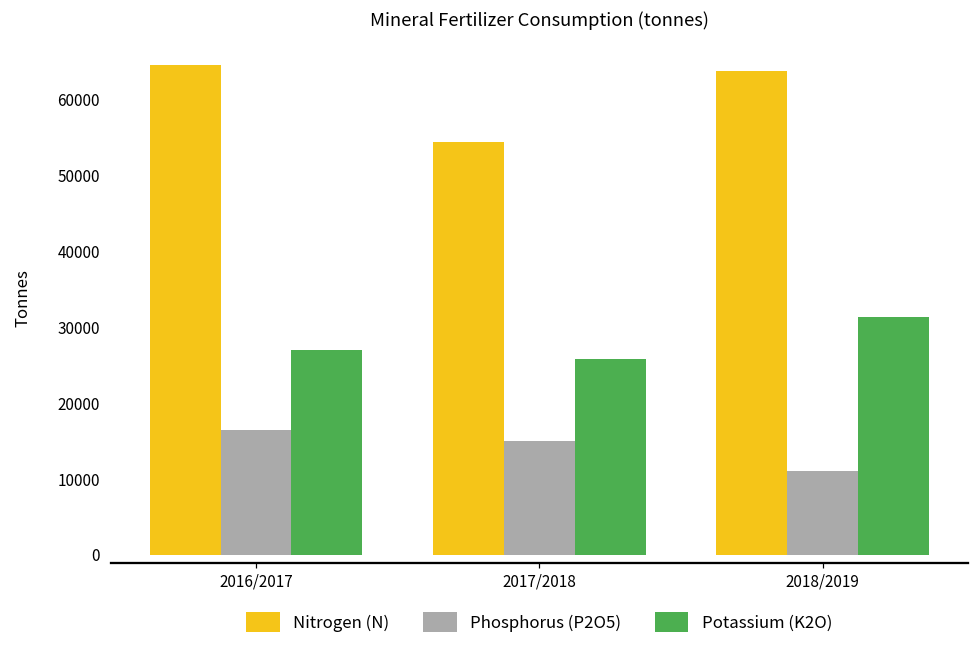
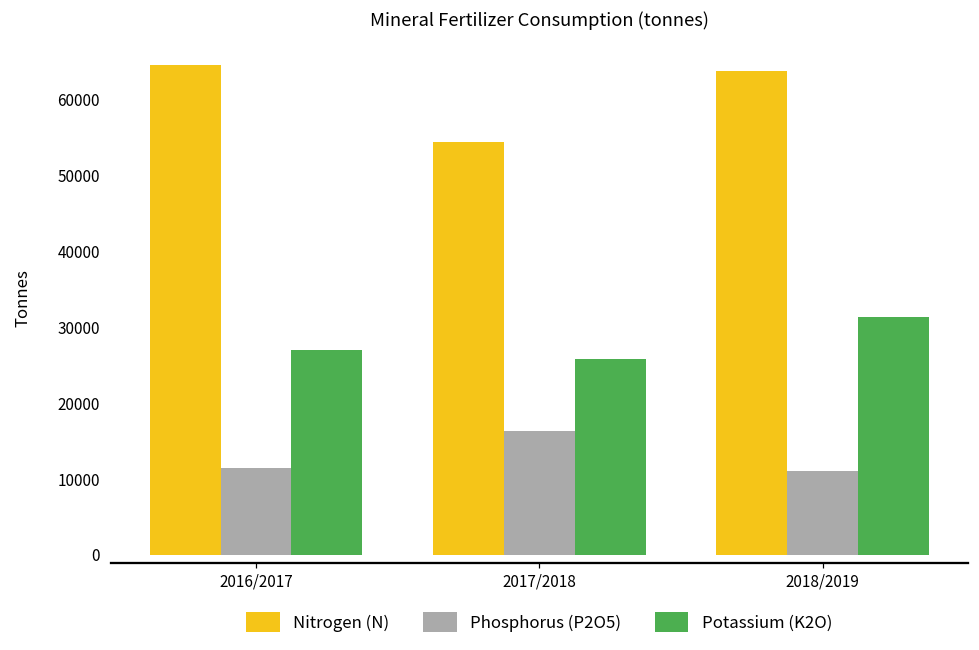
  {
    "Nitrogen (N)": {
      "2016/2017": 65000,
      "2017/2018": 54000,
      "2018/2019": 64000
    },
    "Phosphorus (P2O5)": {
-     "2016/2017": 16000,
-     "2017/2018": 15000,
+     "2016/2017": 11000,
+     "2017/2018": 16000,
      "2018/2019": 11000
    },
    "Potassium (K2O)": {
      "2016/2017": 27000,
      "2017/2018": 26000,
      "2018/2019": 31000
    }
  }
